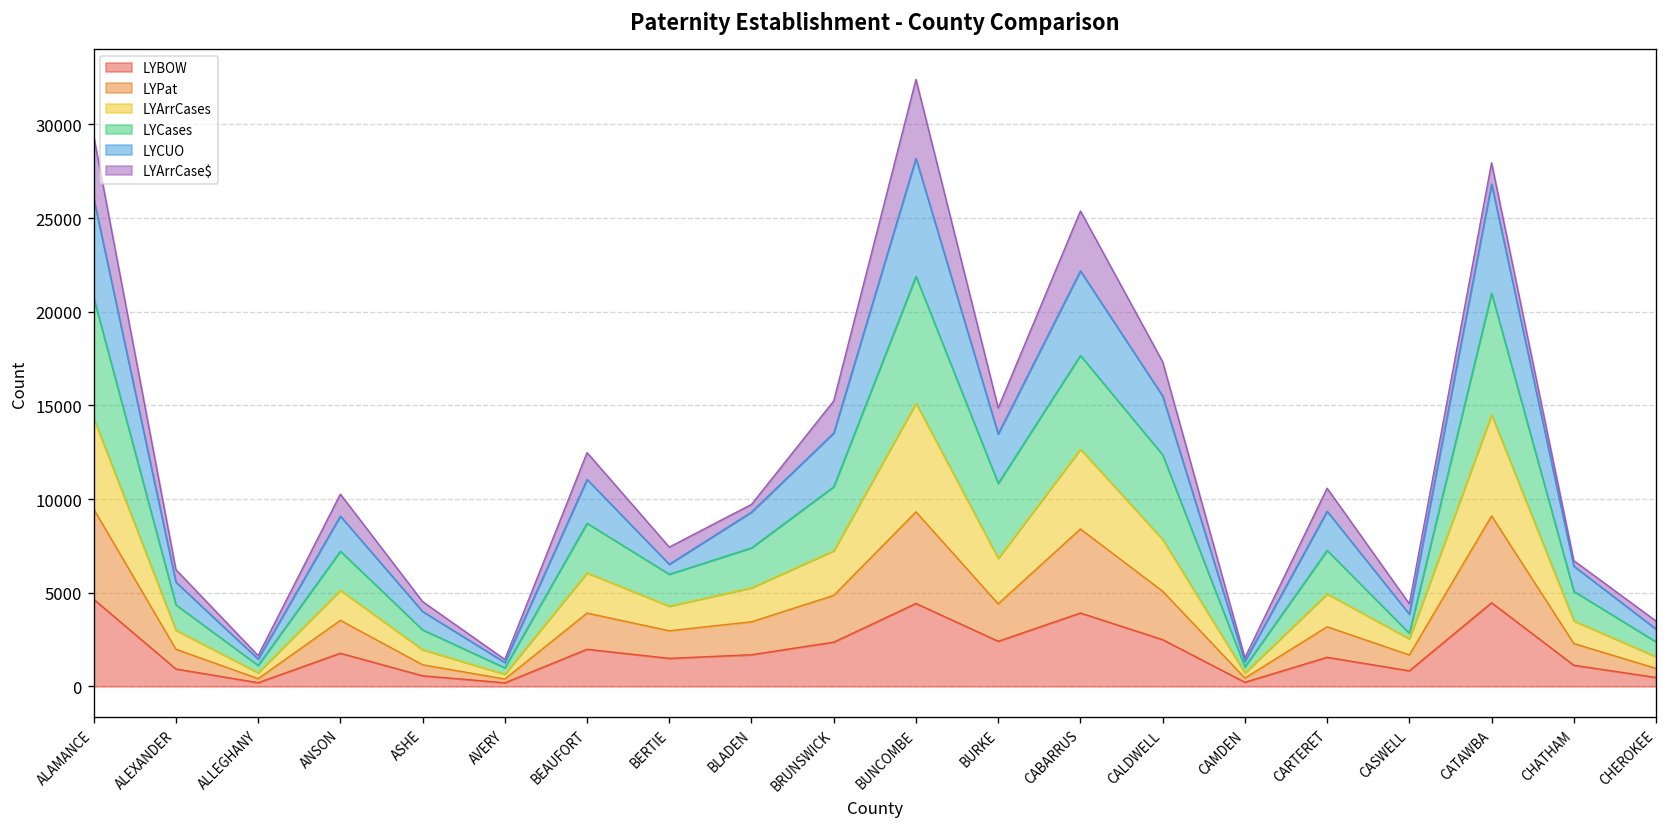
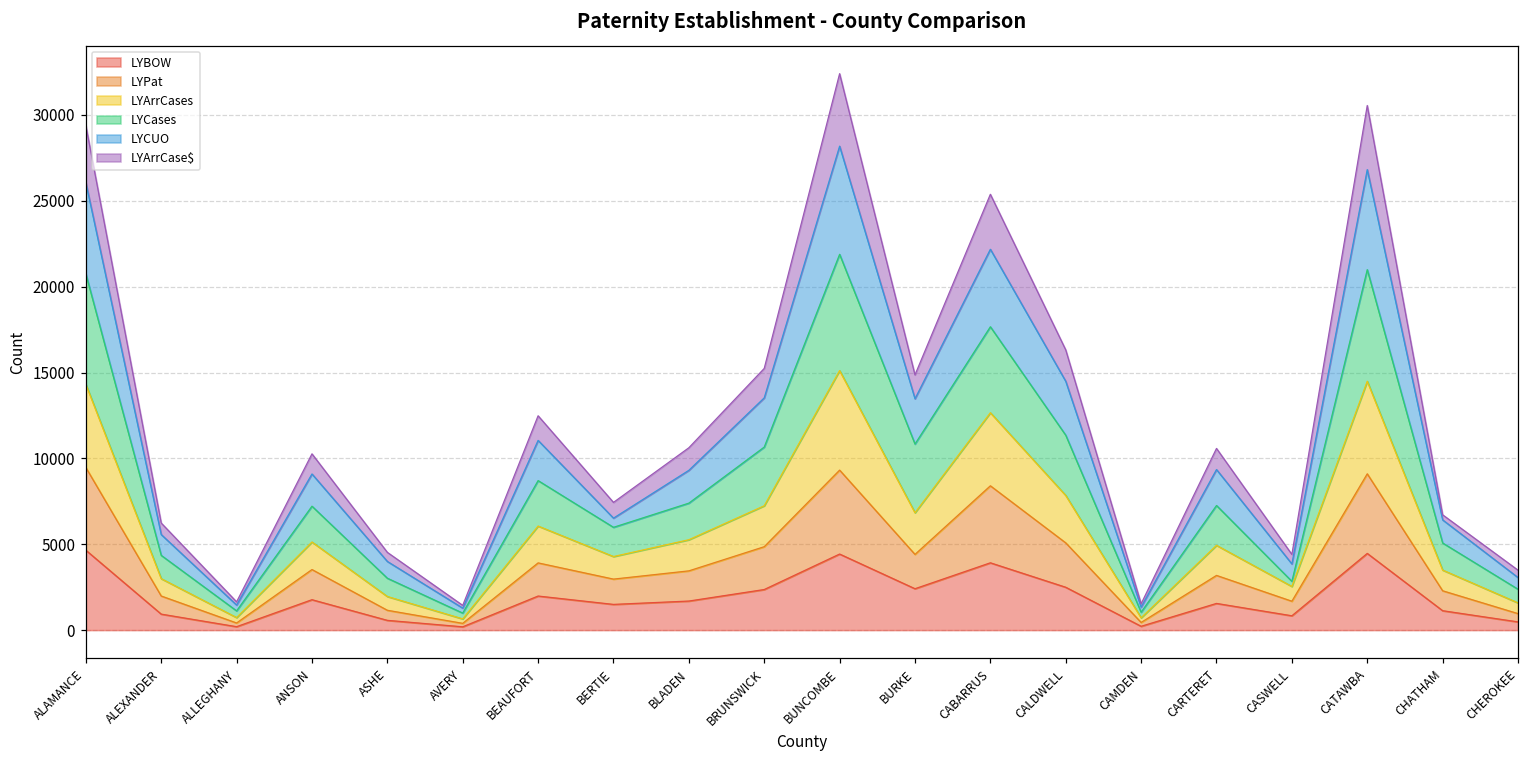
  {
    "LYCases": {
      "ALAMANCE": 6400,
      "ALEXANDER": 1400,
      "ALLEGHANY": 400,
      "ANSON": 2100,
      "ASHE": 1100,
      "AVERY": 300,
      "BEAUFORT": 2600,
      "BERTIE": 1700,
      "BLADEN": 2100,
      "BRUNSWICK": 3400,
      "BUNCOMBE": 6800,
      "BURKE": 4000,
      "CABARRUS": 5000,
-     "CALDWELL": 4500,
+     "CALDWELL": 3500,
      "CAMDEN": 300,
      "CARTERET": 2300,
      "CASWELL": 300,
      "CATAWBA": 6500,
      "CHATHAM": 1600,
      "CHEROKEE": 800
    },
    "LYCUO": {
      "ALAMANCE": 5300,
      "ALEXANDER": 1200,
      "ALLEGHANY": 300,
      "ANSON": 1900,
      "ASHE": 1000,
      "BEAUFORT": 2300,
      "BERTIE": 500,
      "BLADEN": 1900,
      "BRUNSWICK": 2900,
      "BUNCOMBE": 6300,
      "BURKE": 2600,
      "CABARRUS": 4500,
      "CALDWELL": 3100,
      "CAMDEN": 300,
      "CARTERET": 2100,
      "CASWELL": 1000,
      "CATAWBA": 5800,
      "CHATHAM": 1300,
      "CHEROKEE": 700
    },
    "LYArrCase$": {
      "ALAMANCE": 3300,
      "ALEXANDER": 700,
      "ALLEGHANY": 200,
      "ANSON": 1200,
      "ASHE": 500,
      "BEAUFORT": 1400,
      "BERTIE": 900,
-     "BLADEN": 400,
+     "BLADEN": 1300,
      "BRUNSWICK": 1700,
      "BUNCOMBE": 4200,
      "BURKE": 1400,
      "CABARRUS": 3200,
      "CALDWELL": 1800,
      "CAMDEN": 200,
      "CARTERET": 1200,
      "CASWELL": 600,
-     "CATAWBA": 1100,
+     "CATAWBA": 3700,
      "CHATHAM": 300,
      "CHEROKEE": 400
    }
  }
